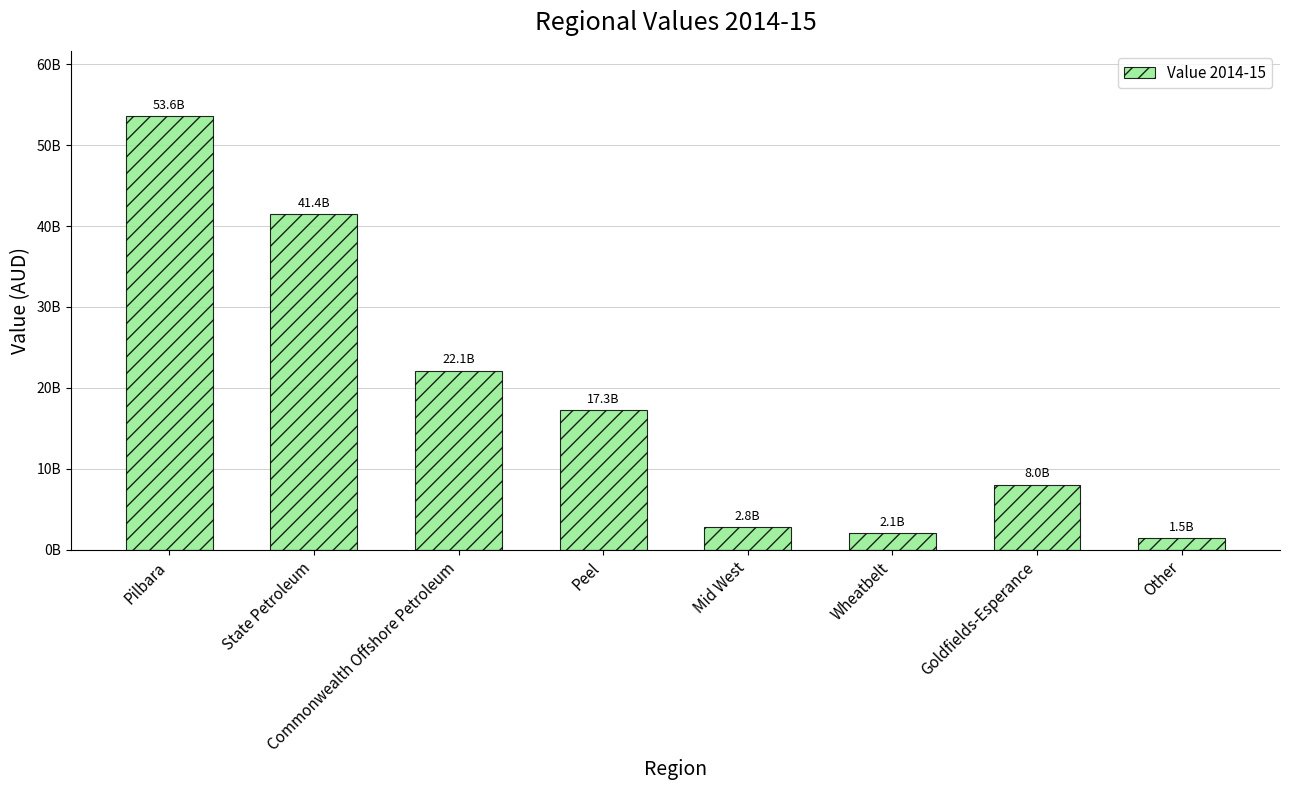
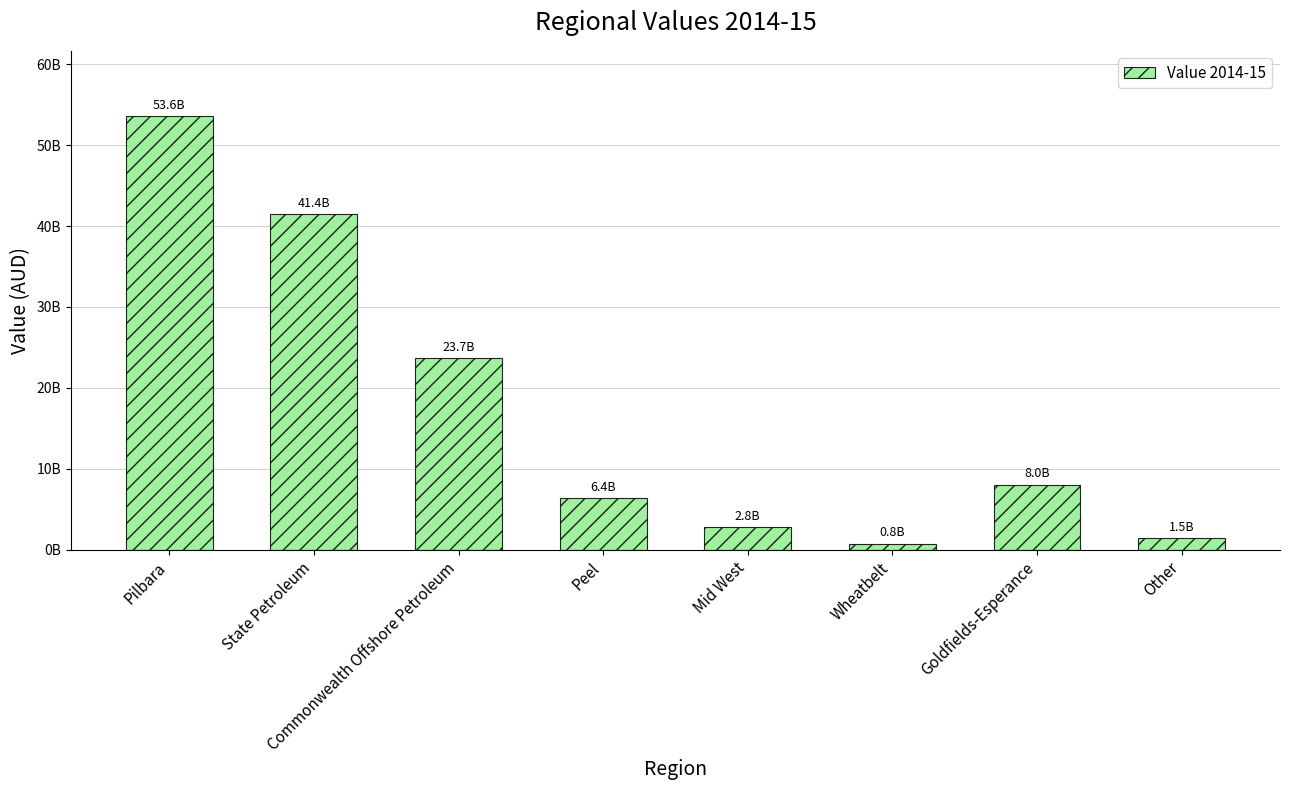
  {
    "Pilbara": "53.6B",
    "State Petroleum": "41.4B",
-   "Commonwealth Offshore Petroleum": "22.1B",
-   "Peel": "17.3B",
+   "Commonwealth Offshore Petroleum": "23.7B",
+   "Peel": "6.4B",
    "Mid West": "2.8B",
-   "Wheatbelt": "2.1B",
+   "Wheatbelt": "0.8B",
    "Goldfields-Esperance": "8.0B",
    "Other": "1.5B"
  }
